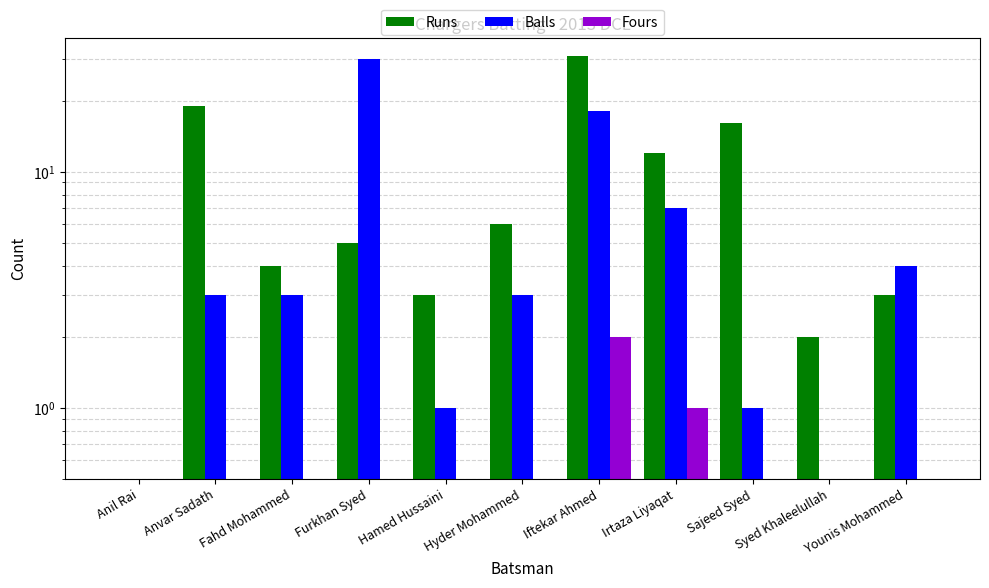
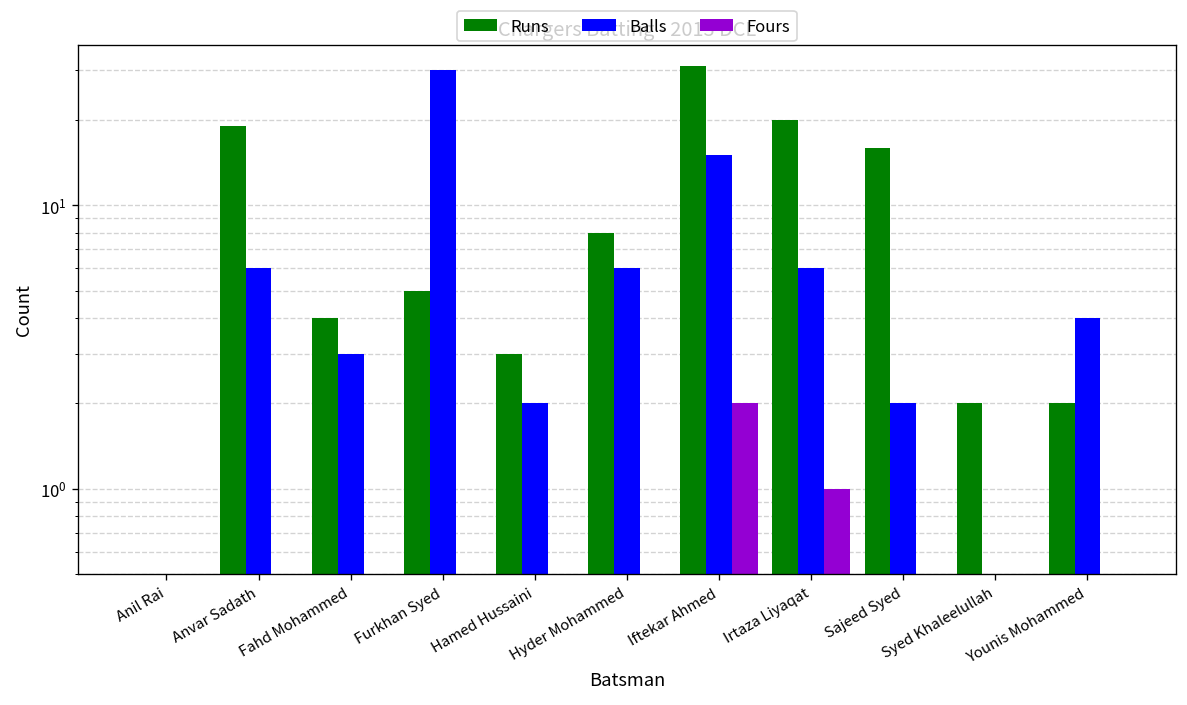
  {
    "Runs": {
      "Anvar Sadath": 19,
      "Fahd Mohammed": 4,
      "Furkhan Syed": 5,
      "Hamed Hussaini": 3,
-     "Hyder Mohammed": 6,
+     "Hyder Mohammed": 8,
      "Iftekar Ahmed": 31,
-     "Irtaza Liyaqat": 12,
+     "Irtaza Liyaqat": 20,
      "Sajeed Syed": 16,
      "Syed Khaleelullah": 2,
-     "Younis Mohammed": 3
+     "Younis Mohammed": 2
    },
    "Balls": {
-     "Anvar Sadath": 3,
+     "Anvar Sadath": 6,
      "Fahd Mohammed": 3,
      "Furkhan Syed": 30,
-     "Hamed Hussaini": 1,
-     "Hyder Mohammed": 3,
-     "Iftekar Ahmed": 18,
-     "Irtaza Liyaqat": 7,
-     "Sajeed Syed": 1,
+     "Hamed Hussaini": 2,
+     "Hyder Mohammed": 6,
+     "Iftekar Ahmed": 15,
+     "Irtaza Liyaqat": 6,
+     "Sajeed Syed": 2,
      "Younis Mohammed": 4
    },
    "Fours": {
      "Iftekar Ahmed": 2,
      "Irtaza Liyaqat": 1
    }
  }
